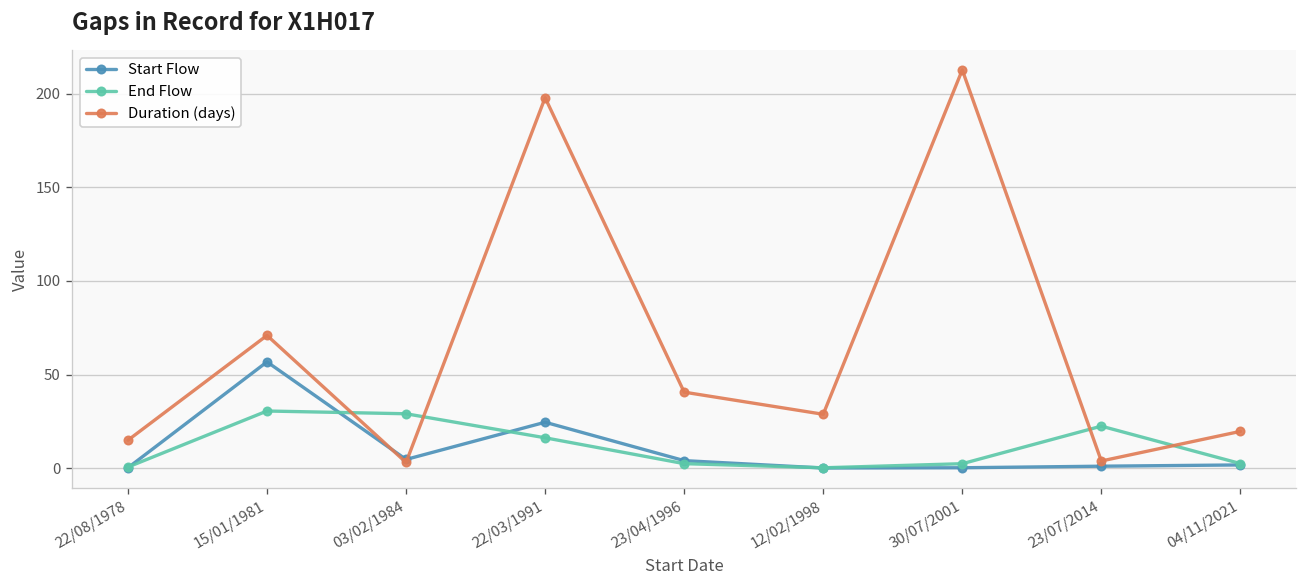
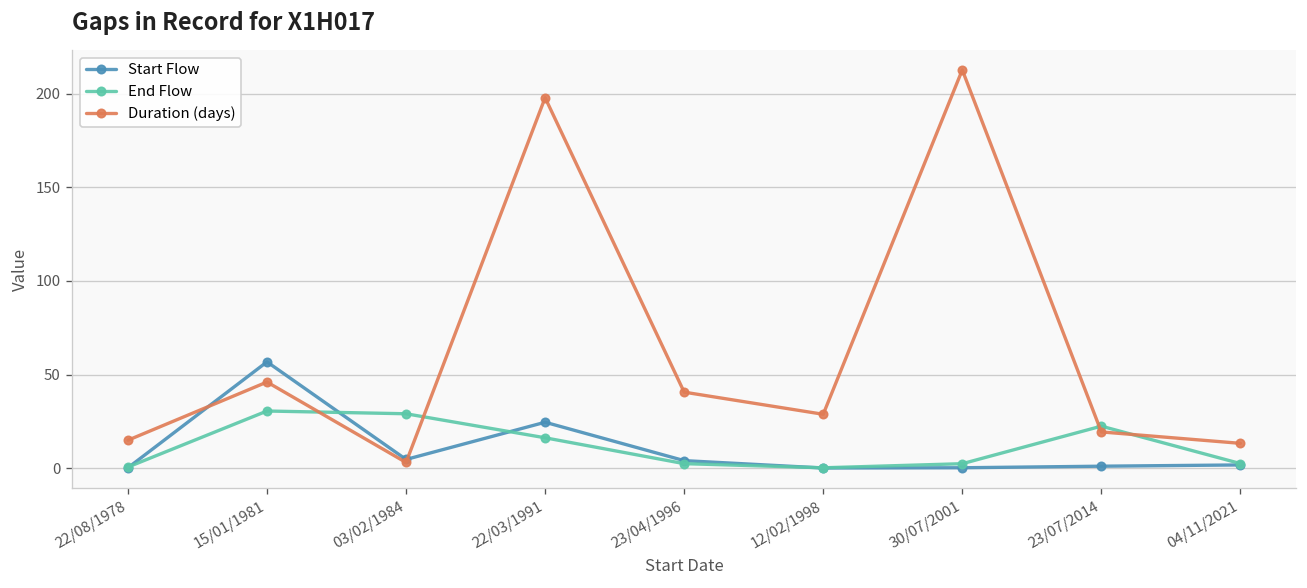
  {
    "Start Flow": {
      "15/01/1981": 57,
      "22/03/1991": 24,
      "30/07/2001": 0,
      "23/07/2014": 1
    },
    "End Flow": {
      "15/01/1981": 30,
      "03/02/1984": 29,
      "22/03/1991": 16,
      "30/07/2001": 2,
      "23/07/2014": 22
    },
    "Duration (days)": {
      "22/08/1978": 15,
-     "15/01/1981": 71,
+     "15/01/1981": 46,
      "22/03/1991": 198,
      "23/04/1996": 41,
      "12/02/1998": 29,
      "30/07/2001": 213,
-     "23/07/2014": 4,
-     "04/11/2021": 20
+     "23/07/2014": 19,
+     "04/11/2021": 13
    }
  }
